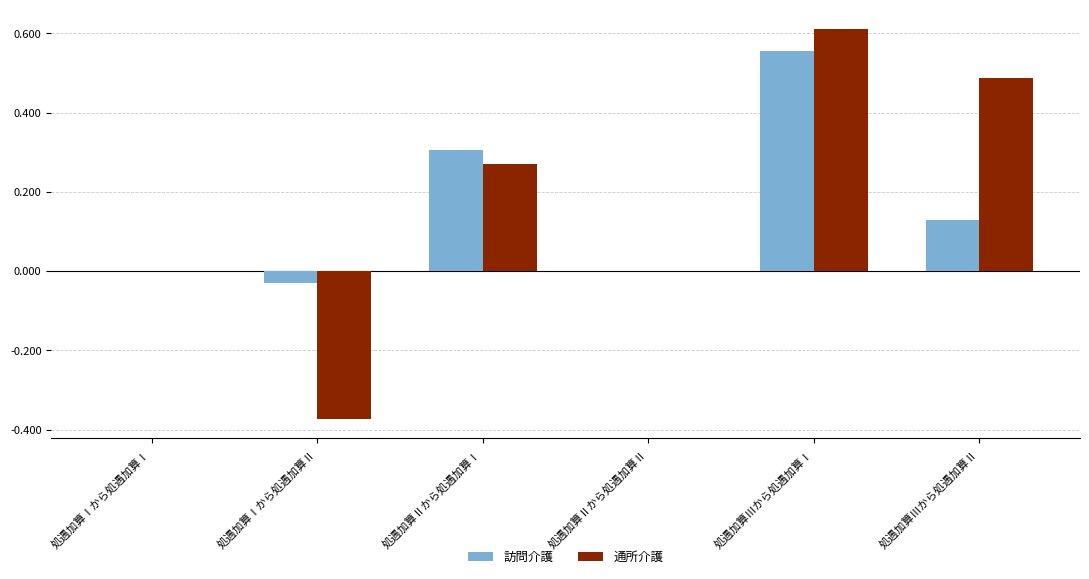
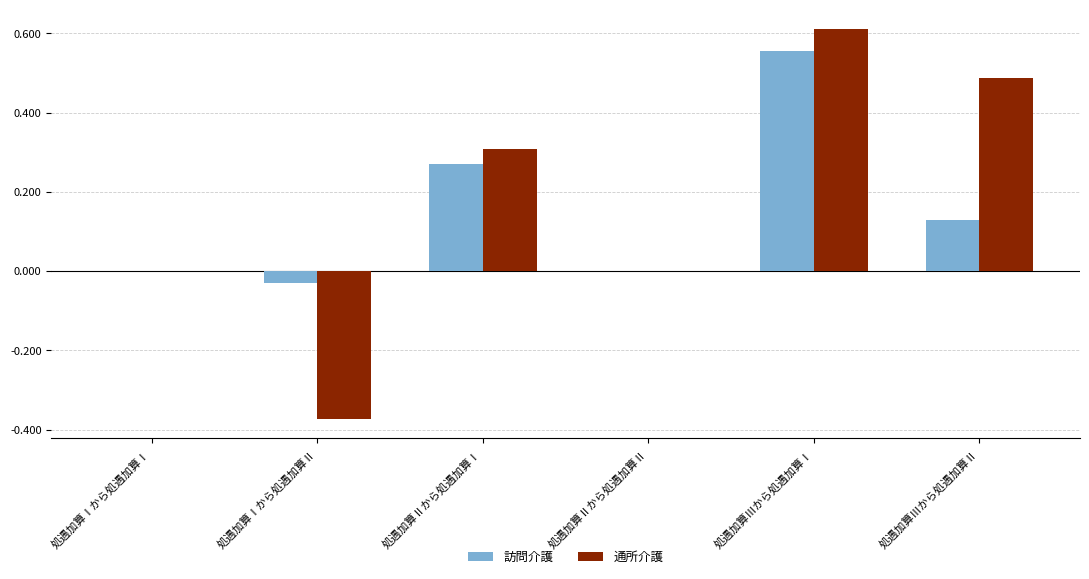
  {
    "訪問介護": {
      "処遇加算Ⅰから処遇加算Ⅰ": 0.00,
      "処遇加算Ⅰから処遇加算Ⅱ": -0.03,
-     "処遇加算Ⅱから処遇加算Ⅰ": 0.31,
+     "処遇加算Ⅱから処遇加算Ⅰ": 0.27,
      "処遇加算Ⅱから処遇加算Ⅱ": 0.00,
      "処遇加算Ⅲから処遇加算Ⅰ": 0.56,
      "処遇加算Ⅲから処遇加算Ⅱ": 0.13
    },
    "通所介護": {
      "処遇加算Ⅰから処遇加算Ⅰ": 0.00,
      "処遇加算Ⅰから処遇加算Ⅱ": -0.37,
-     "処遇加算Ⅱから処遇加算Ⅰ": 0.27,
+     "処遇加算Ⅱから処遇加算Ⅰ": 0.31,
      "処遇加算Ⅱから処遇加算Ⅱ": 0.00,
      "処遇加算Ⅲから処遇加算Ⅰ": 0.61,
      "処遇加算Ⅲから処遇加算Ⅱ": 0.49
    }
  }
